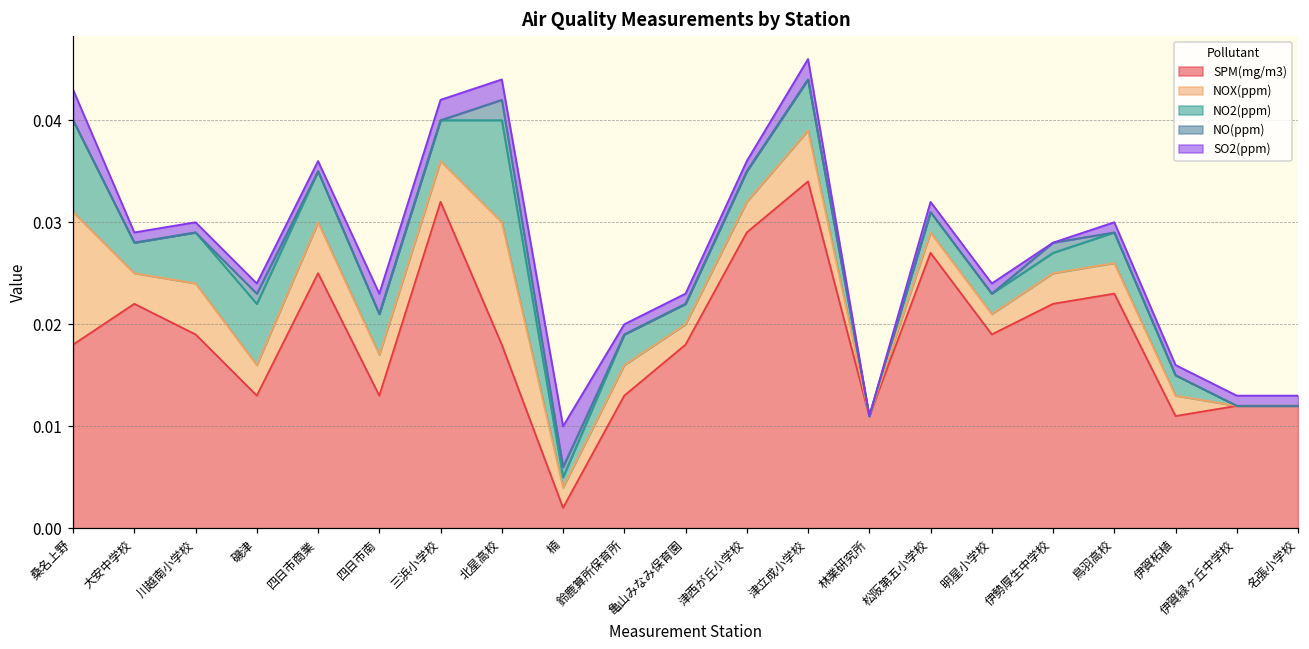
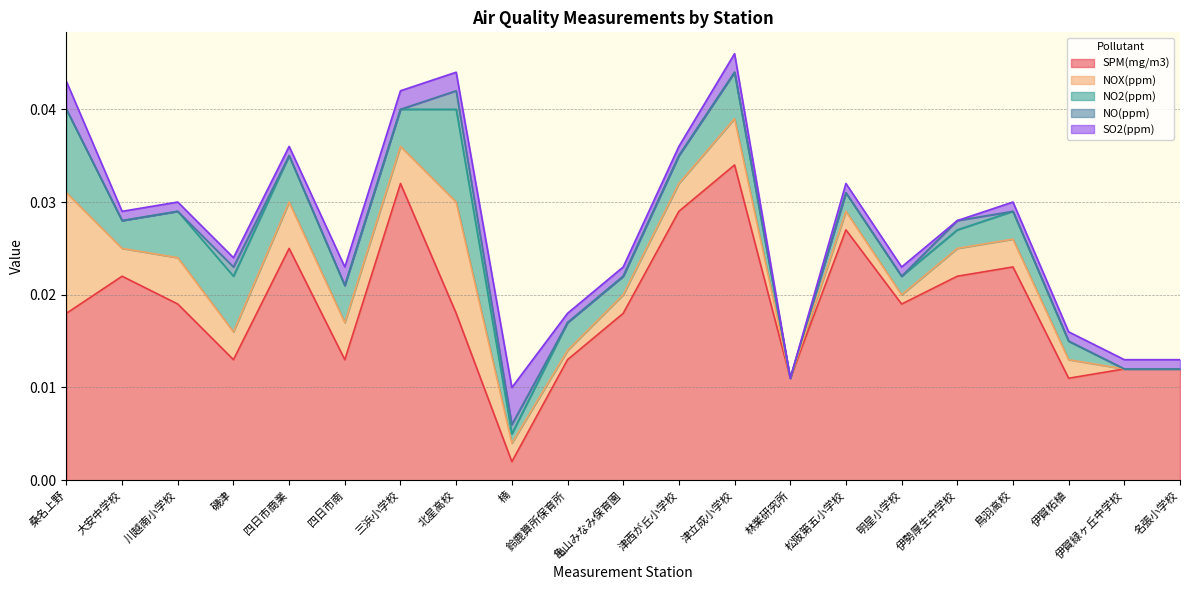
  {
    "SPM(mg/m3)": {
      "桑名上野": 0.018,
      "大安中学校": 0.022,
      "川越南小学校": 0.019,
      "磯津": 0.013,
      "四日市商業": 0.025,
      "四日市南": 0.013,
      "三浜小学校": 0.032,
      "北星高校": 0.018,
      "楠": 0.002,
      "鈴鹿算所保育所": 0.013,
      "亀山みなみ保育園": 0.018,
      "津西が丘小学校": 0.029,
      "津立成小学校": 0.034,
      "松阪第五小学校": 0.027,
      "明星小学校": 0.019,
      "伊勢厚生中学校": 0.022,
      "鳥羽高校": 0.023,
      "伊賀柘植": 0.011
    },
    "NOX(ppm)": {
      "桑名上野": 0.013,
      "大安中学校": 0.003,
      "川越南小学校": 0.005,
      "磯津": 0.003,
      "四日市商業": 0.005,
      "四日市南": 0.004,
      "三浜小学校": 0.004,
      "北星高校": 0.012,
      "楠": 0.002,
-     "鈴鹿算所保育所": 0.003,
+     "鈴鹿算所保育所": 0.001,
      "亀山みなみ保育園": 0.002,
      "津西が丘小学校": 0.003,
      "津立成小学校": 0.005,
      "松阪第五小学校": 0.002,
-     "明星小学校": 0.002,
+     "明星小学校": 0.001,
      "伊勢厚生中学校": 0.003,
      "鳥羽高校": 0.003,
      "伊賀柘植": 0.002
    },
    "SO2(ppm)": {
      "桑名上野": 0.003,
      "大安中学校": 0.001,
      "川越南小学校": 0.001,
      "磯津": 0.001,
      "四日市商業": 0.001,
      "四日市南": 0.002,
      "三浜小学校": 0.002,
      "北星高校": 0.002,
      "楠": 0.004,
      "鈴鹿算所保育所": 0.001,
      "亀山みなみ保育園": 0.001,
      "津西が丘小学校": 0.001,
      "津立成小学校": 0.002,
      "松阪第五小学校": 0.001,
      "明星小学校": 0.001,
      "鳥羽高校": 0.001,
      "伊賀柘植": 0.001,
      "伊賀緑ヶ丘中学校": 0.001,
      "名張小学校": 0.001
    }
  }
